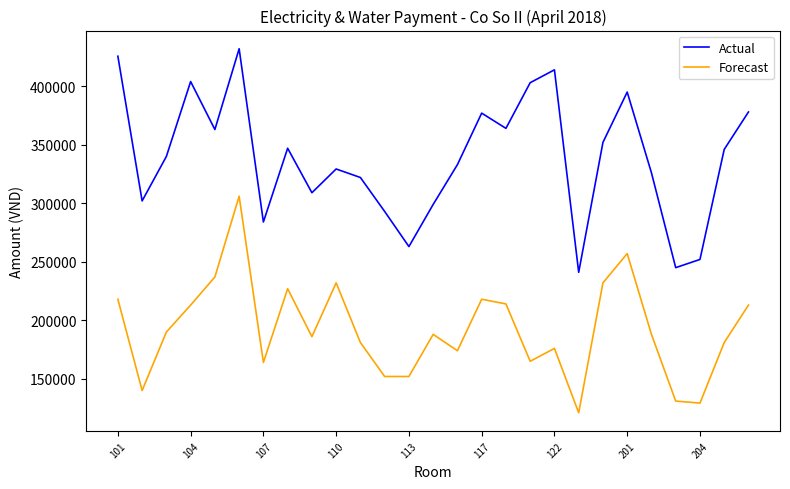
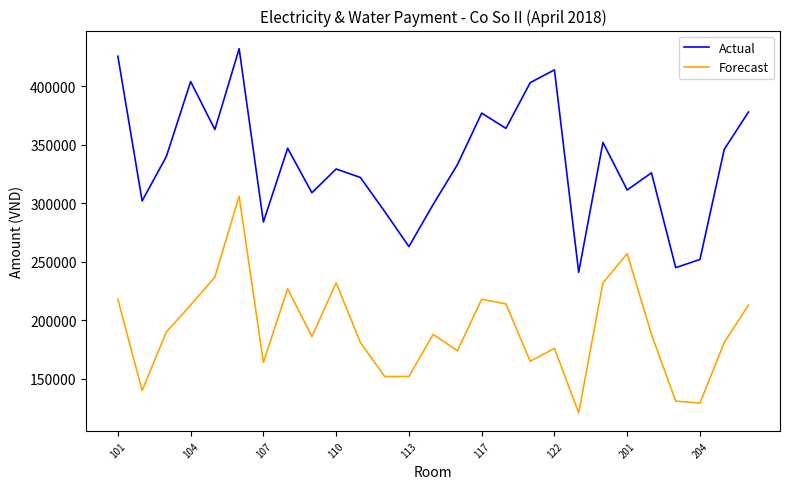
  {
    "Actual": {
      "101": 426000,
      "104": 404000,
      "107": 284000,
      "110": 329000,
      "113": 263000,
      "117": 377000,
      "122": 414000,
-     "201": 395000,
+     "201": 311000,
      "204": 252000
    },
    "Forecast": {
      "101": 218000,
      "104": 213000,
      "107": 164000,
      "110": 232000,
      "113": 152000,
      "117": 218000,
      "122": 176000,
      "201": 257000,
      "204": 129000
    }
  }
